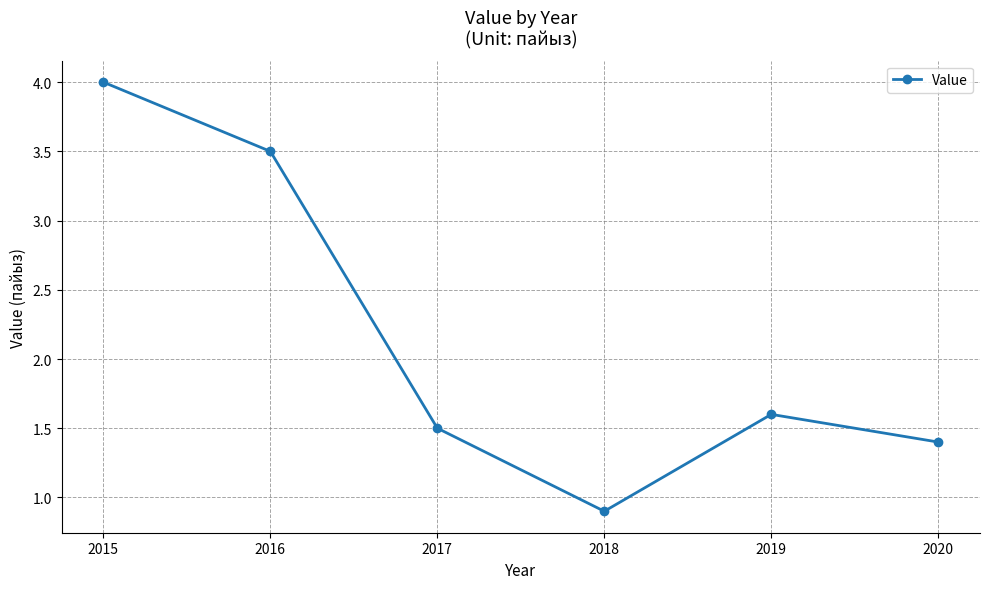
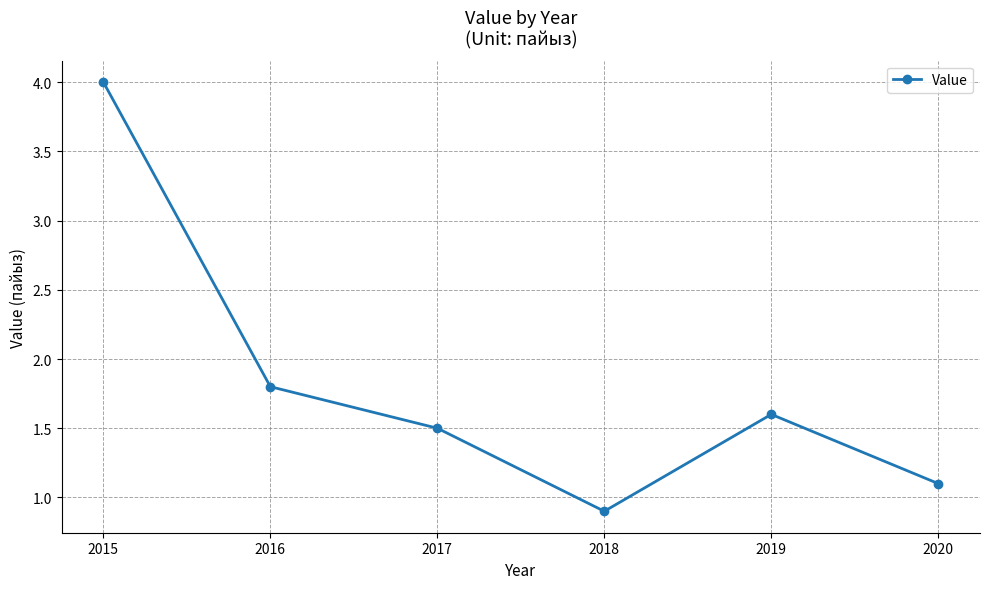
  {
    "2015": 4.0,
-   "2016": 3.5,
+   "2016": 1.8,
    "2017": 1.5,
    "2018": 0.9,
    "2019": 1.6,
-   "2020": 1.4
+   "2020": 1.1
  }
